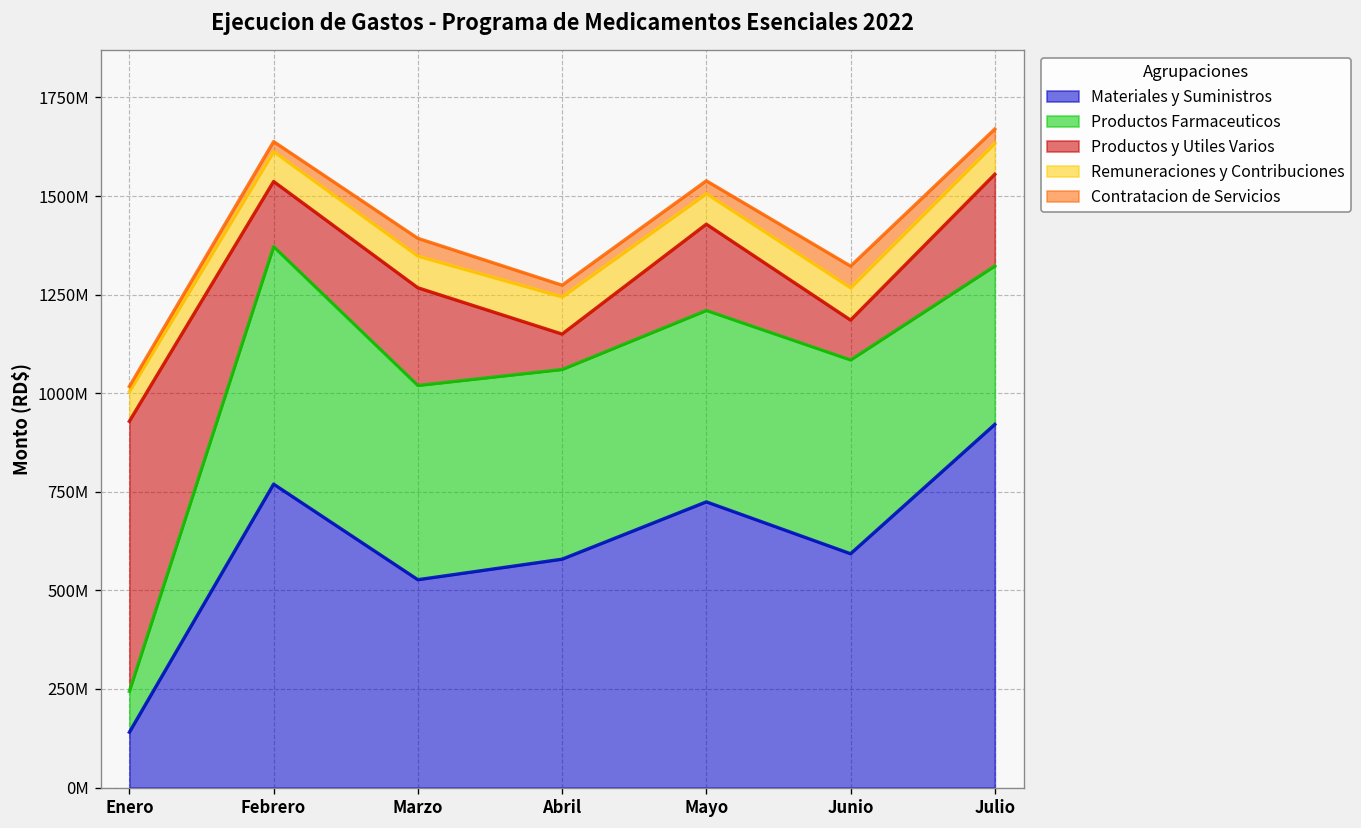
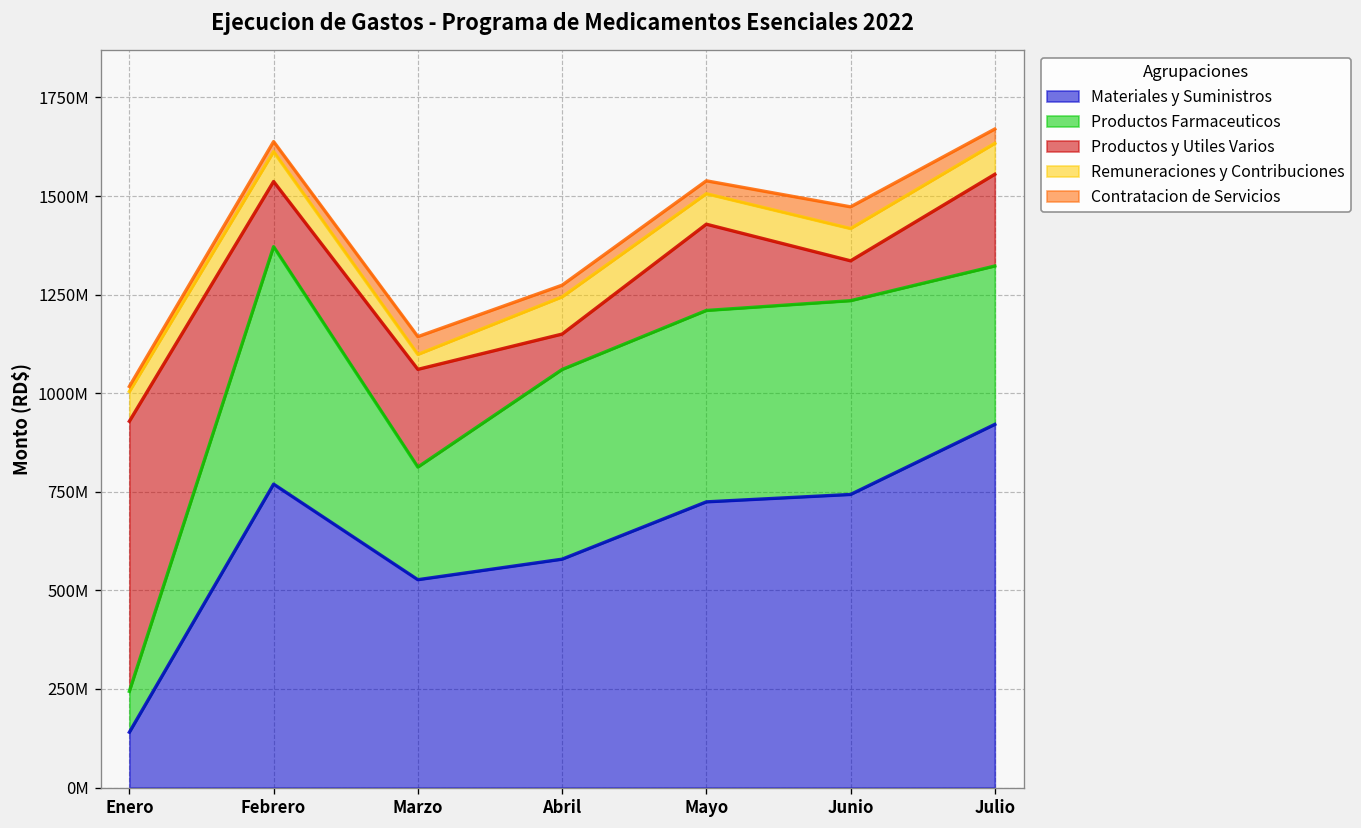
  {
    "Materiales y Suministros": {
      "Enero": 140000000,
      "Febrero": 770000000,
      "Marzo": 530000000,
      "Abril": 580000000,
      "Mayo": 720000000,
-     "Junio": 590000000,
+     "Junio": 740000000,
      "Julio": 920000000
    },
    "Productos Farmaceuticos": {
      "Enero": 100000000,
      "Febrero": 600000000,
-     "Marzo": 490000000,
+     "Marzo": 290000000,
      "Abril": 480000000,
      "Mayo": 490000000,
      "Junio": 490000000,
      "Julio": 400000000
    },
    "Productos y Utiles Varios": {
      "Enero": 680000000,
      "Febrero": 170000000,
      "Marzo": 250000000,
      "Abril": 90000000,
      "Mayo": 220000000,
      "Junio": 100000000,
      "Julio": 230000000
    },
    "Remuneraciones y Contribuciones": {
      "Enero": 80000000,
      "Febrero": 80000000,
-     "Marzo": 80000000,
+     "Marzo": 40000000,
      "Abril": 90000000,
      "Mayo": 80000000,
      "Junio": 80000000,
      "Julio": 80000000
    },
    "Contratacion de Servicios": {
      "Enero": 10000000,
      "Febrero": 30000000,
      "Marzo": 50000000,
      "Abril": 30000000,
      "Mayo": 30000000,
      "Junio": 60000000,
      "Julio": 40000000
    }
  }
